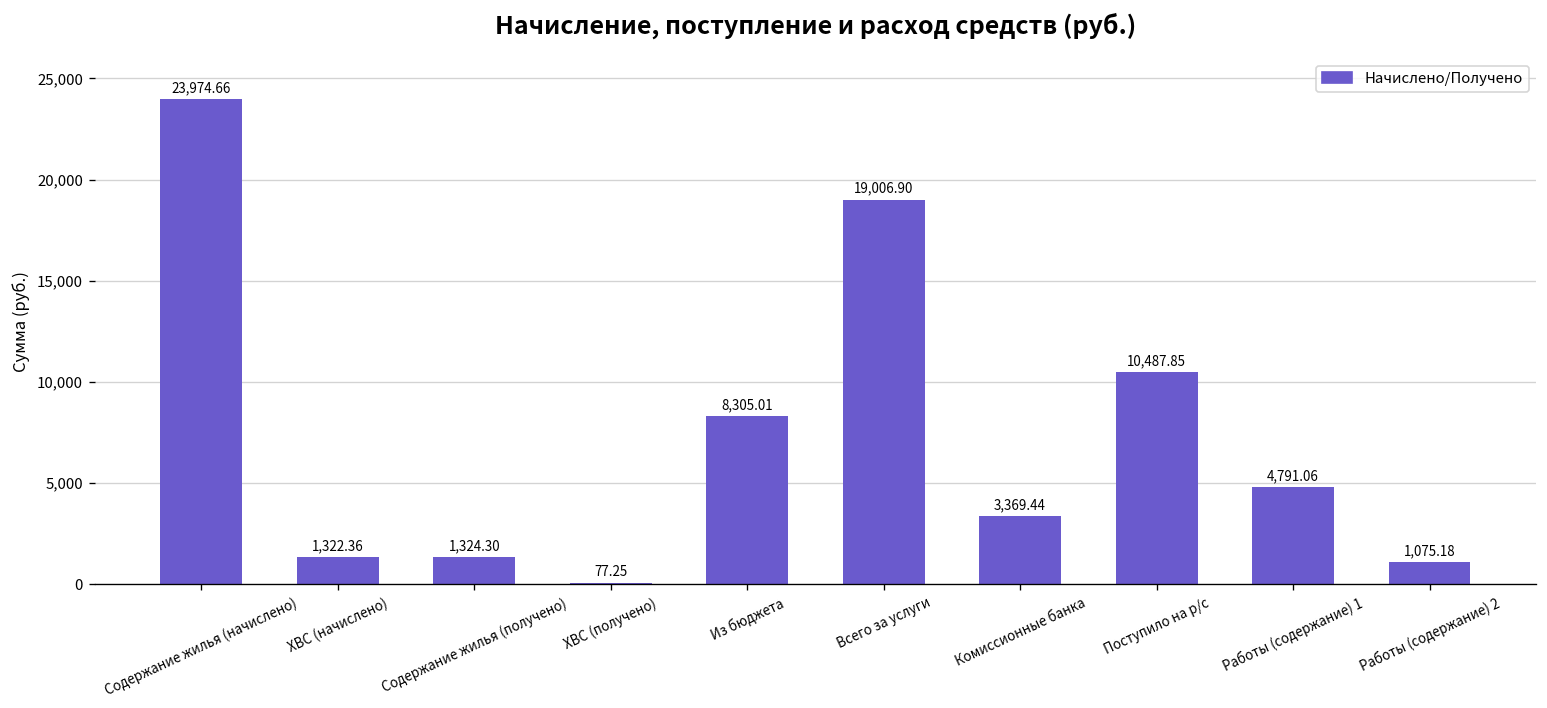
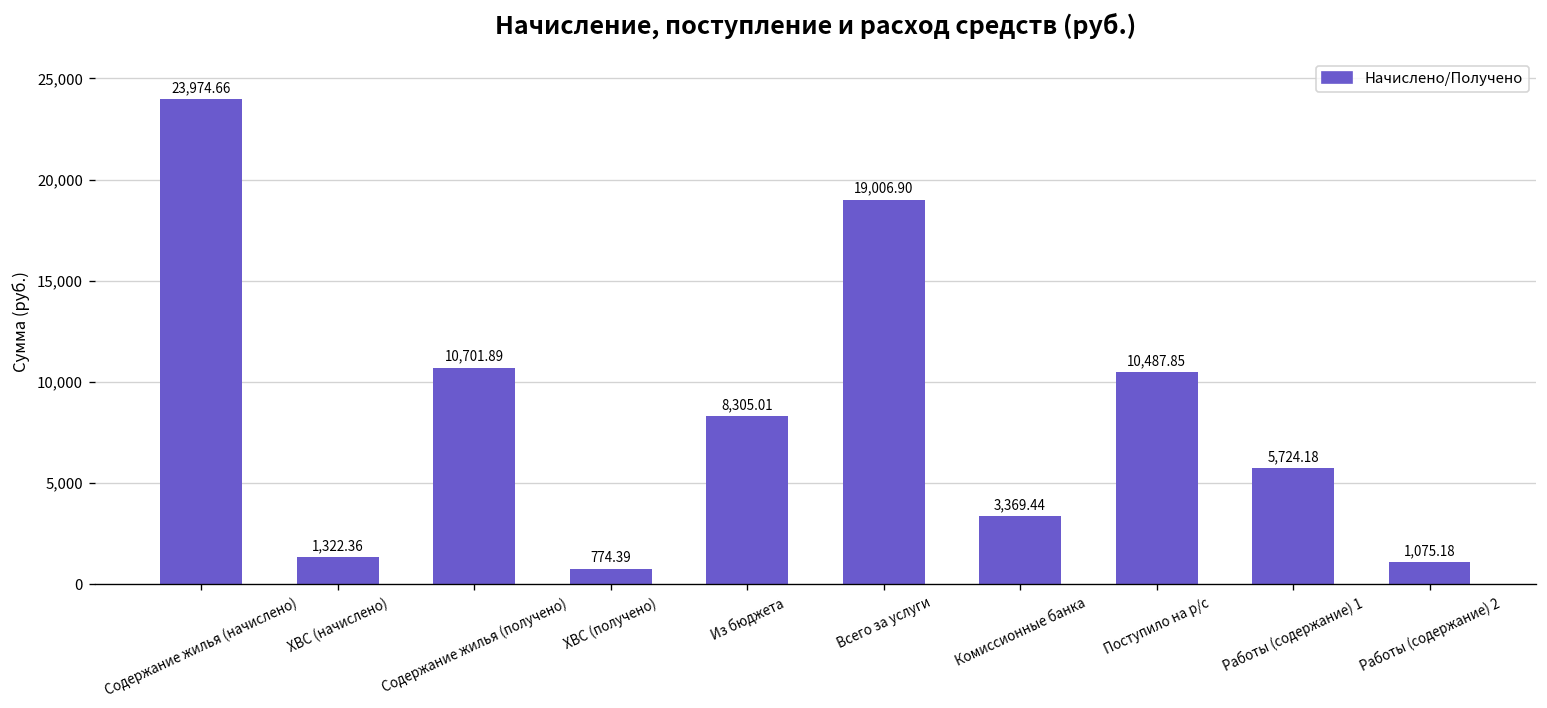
  {
    "Содержание жилья (начислено)": "23,974.66",
    "ХВС (начислено)": "1,322.36",
-   "Содержание жилья (получено)": "1,324.30",
-   "ХВС (получено)": "77.25",
+   "Содержание жилья (получено)": "10,701.89",
+   "ХВС (получено)": "774.39",
    "Из бюджета": "8,305.01",
    "Всего за услуги": "19,006.90",
    "Комиссионные банка": "3,369.44",
    "Поступило на р/с": "10,487.85",
-   "Работы (содержание) 1": "4,791.06",
+   "Работы (содержание) 1": "5,724.18",
    "Работы (содержание) 2": "1,075.18"
  }
